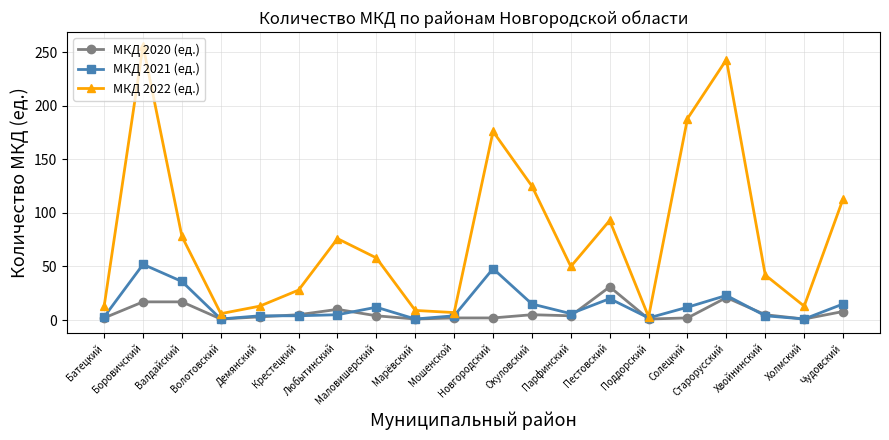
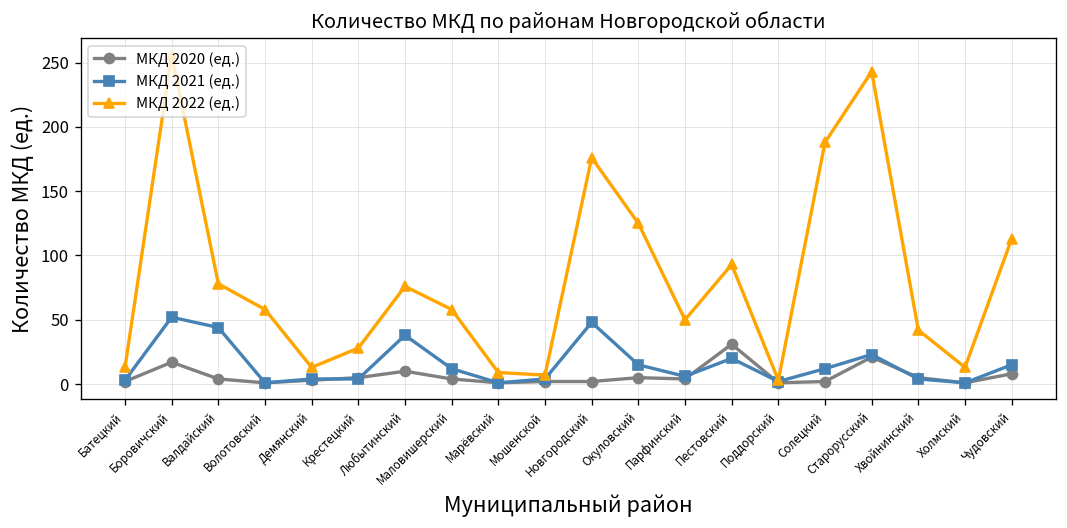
  {
    "МКД 2020 (ед.)": {
      "Боровичский": 17,
-     "Валдайский": 17,
+     "Валдайский": 4,
      "Любытинский": 10,
      "Маловишерский": 4,
      "Новгородский": 2,
      "Окуловский": 5,
      "Пестовский": 31,
      "Солецкий": 2,
      "Чудовский": 8
    },
    "МКД 2021 (ед.)": {
      "Боровичский": 52,
-     "Валдайский": 36,
-     "Любытинский": 5,
+     "Валдайский": 44,
+     "Любытинский": 38,
      "Маловишерский": 12,
      "Новгородский": 48,
      "Окуловский": 15,
      "Пестовский": 20,
      "Солецкий": 12,
      "Чудовский": 15
    },
    "МКД 2022 (ед.)": {
      "Батецкий": 13,
      "Валдайский": 78,
-     "Волотовский": 6,
+     "Волотовский": 58,
      "Демянский": 13,
      "Крестецкий": 28,
      "Любытинский": 76,
      "Маловишерский": 58,
      "Марёвский": 9,
      "Мошенской": 7,
      "Новгородский": 176,
      "Окуловский": 125,
      "Парфинский": 50,
      "Пестовский": 93,
      "Солецкий": 188,
      "Старорусский": 243,
      "Хвойнинский": 42,
      "Холмский": 13,
      "Чудовский": 113
    }
  }
